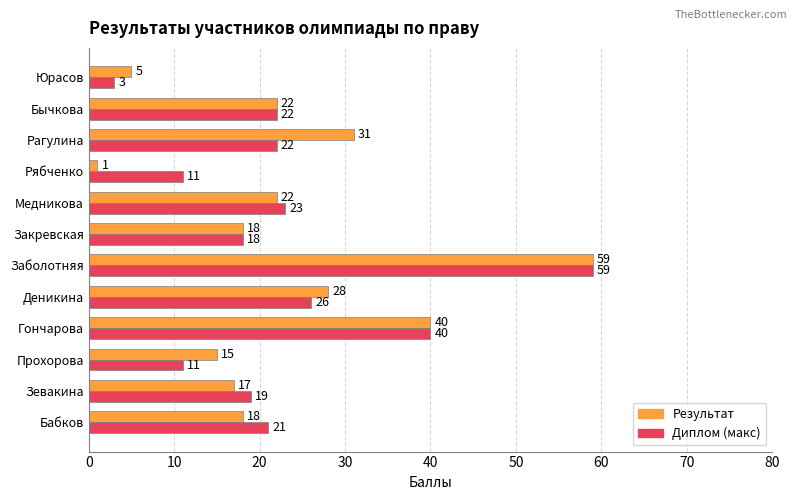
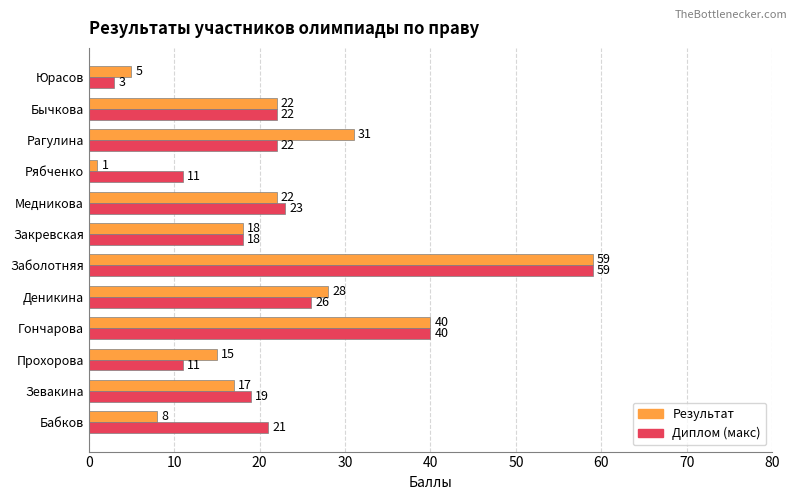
  {
    "Результат": {
      "Юрасов": 5,
      "Рагулина": 31,
      "Рябченко": 1,
      "Медникова": 22,
      "Деникина": 28,
      "Прохорова": 15,
      "Зевакина": 17,
-     "Бабков": 18
+     "Бабков": 8
    },
    "Диплом (макс)": {
      "Юрасов": 3,
      "Рагулина": 22,
      "Рябченко": 11,
      "Медникова": 23,
      "Деникина": 26,
      "Прохорова": 11,
      "Зевакина": 19,
      "Бабков": 21
    }
  }
